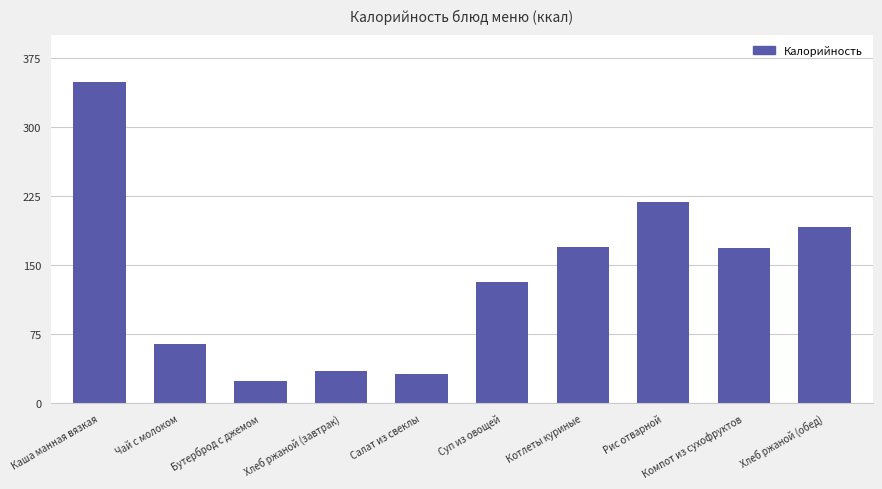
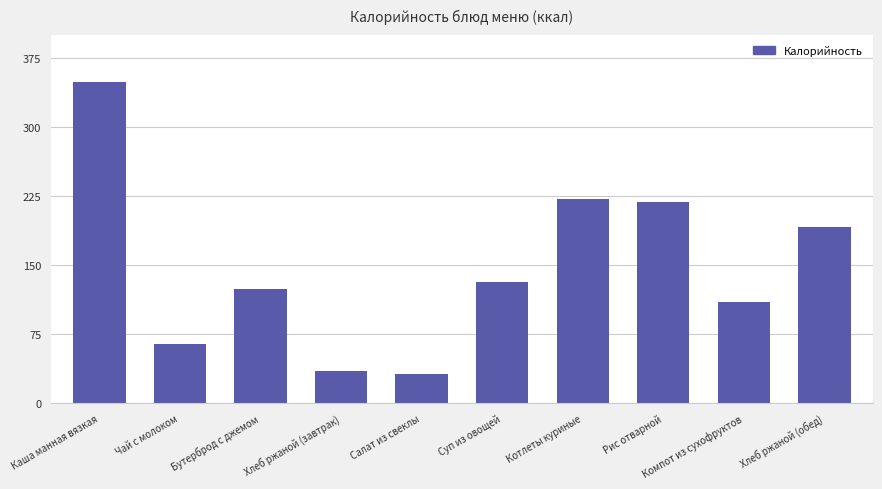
  {
    "Каша манная вязкая": 350,
    "Чай с молоком": 60,
-   "Бутерброд с джемом": 20,
+   "Бутерброд с джемом": 120,
    "Хлеб ржаной (завтрак)": 30,
    "Салат из свеклы": 30,
    "Суп из овощей": 130,
-   "Котлеты куриные": 170,
+   "Котлеты куриные": 220,
    "Рис отварной": 220,
-   "Компот из сухофруктов": 170,
+   "Компот из сухофруктов": 110,
    "Хлеб ржаной (обед)": 190
  }
